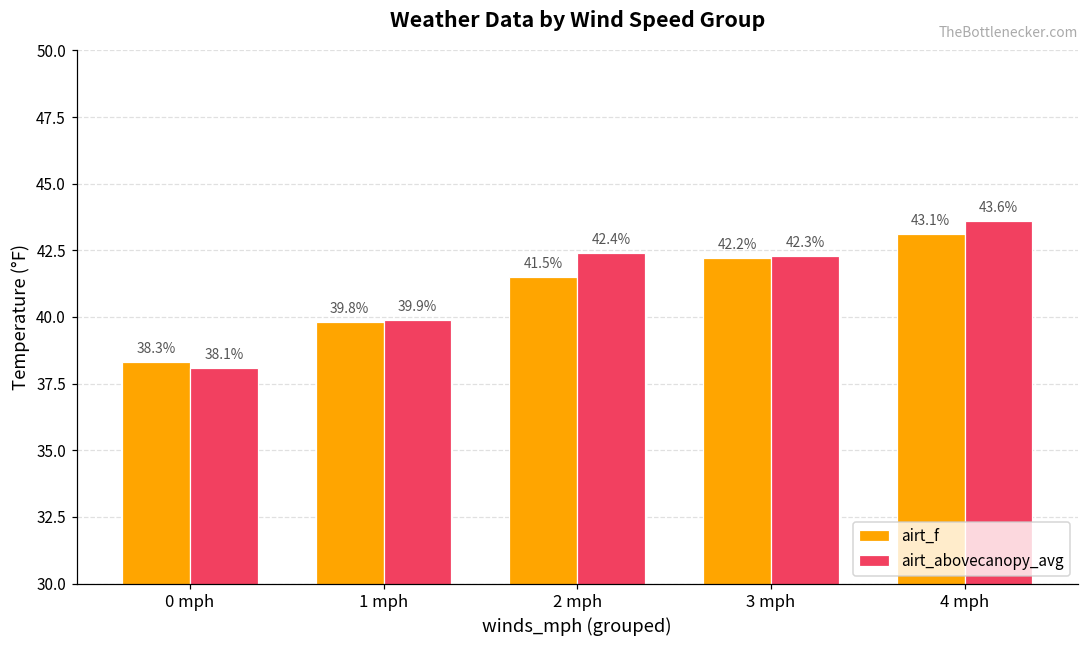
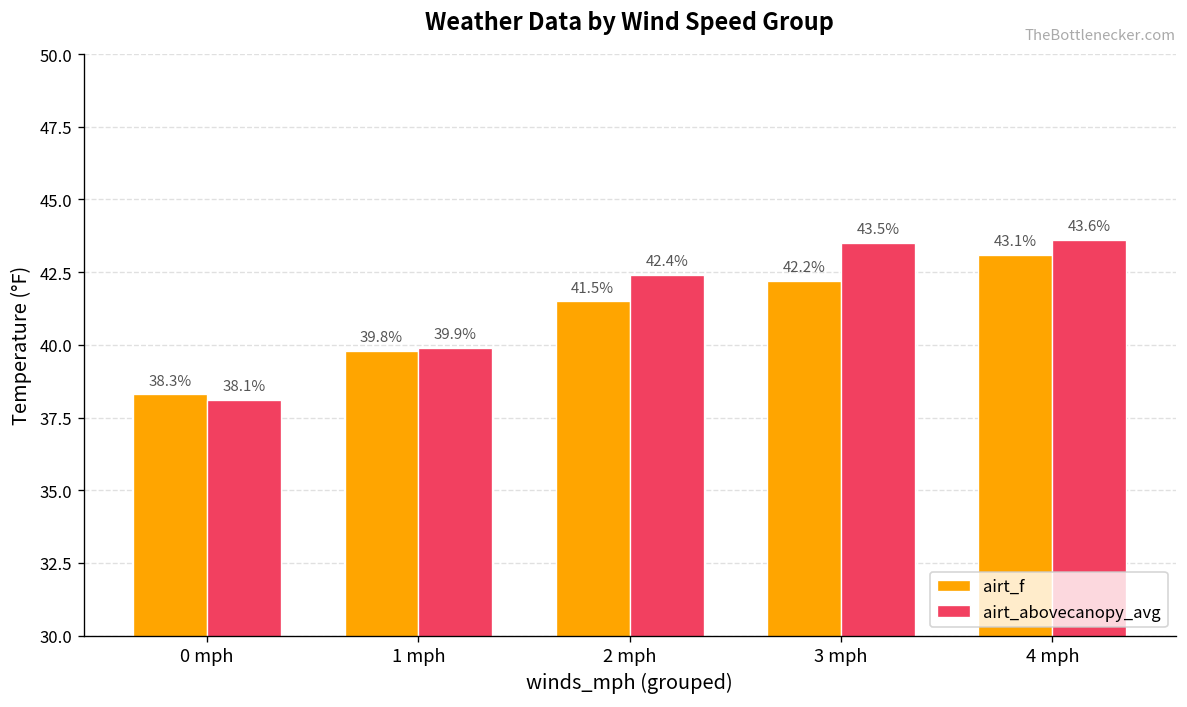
  {
    "airt_f": {
      "0 mph": "38.3%",
      "1 mph": "39.8%",
      "2 mph": "41.5%",
      "3 mph": "42.2%",
      "4 mph": "43.1%"
    },
    "airt_abovecanopy_avg": {
      "0 mph": "38.1%",
      "1 mph": "39.9%",
      "2 mph": "42.4%",
-     "3 mph": "42.3%",
+     "3 mph": "43.5%",
      "4 mph": "43.6%"
    }
  }
